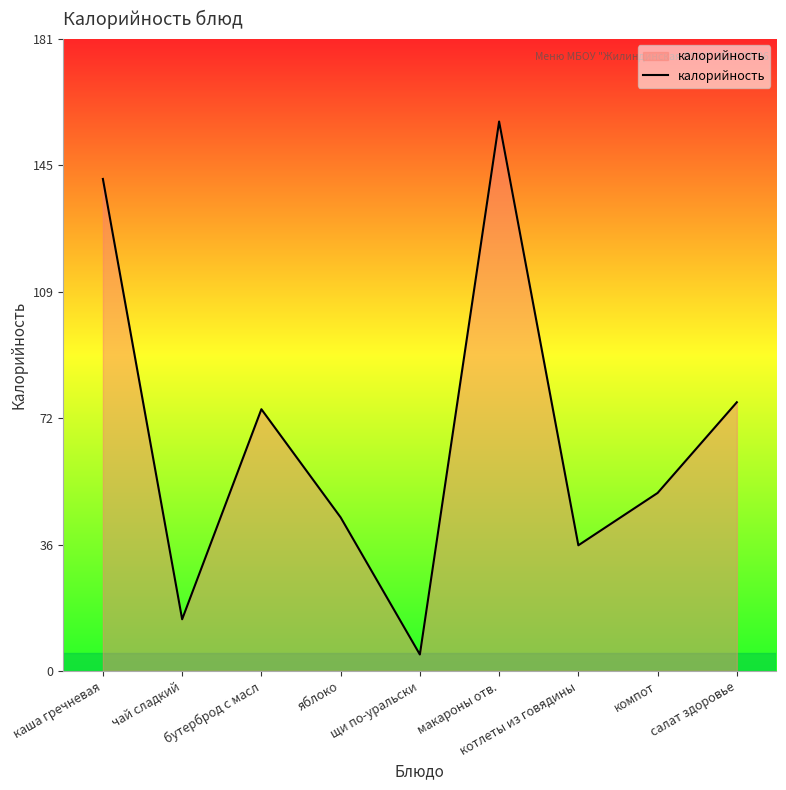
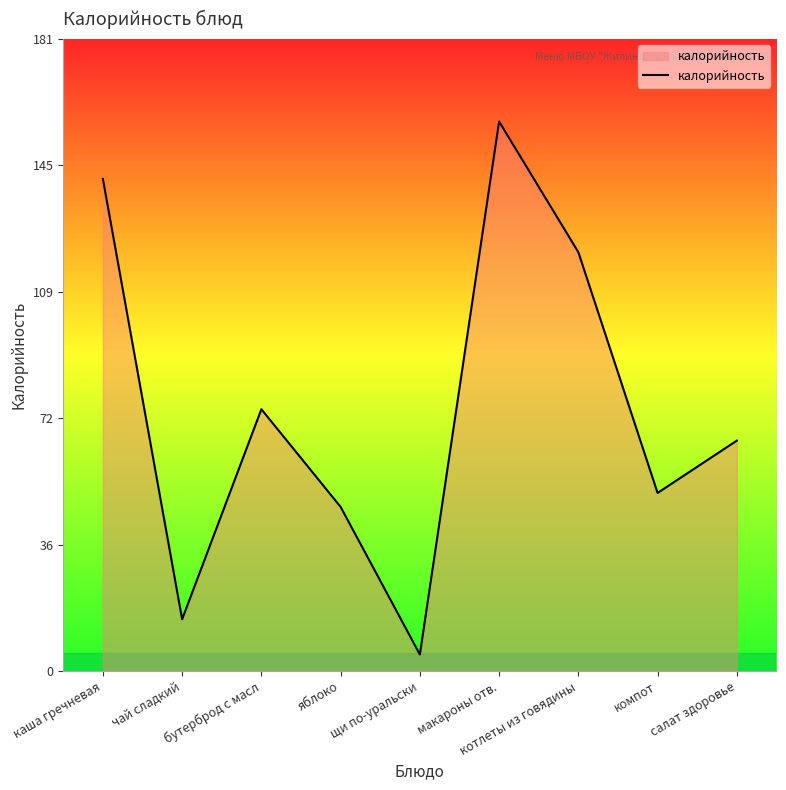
  {
    "каша гречневая": 141,
    "чай сладкий": 15,
    "бутерброд с масл": 75,
-   "яблоко": 44,
+   "яблоко": 47,
    "макароны отв.": 157,
-   "котлеты из говядины": 36,
+   "котлеты из говядины": 120,
    "компот": 51,
-   "салат здоровье": 77
+   "салат здоровье": 66
  }
